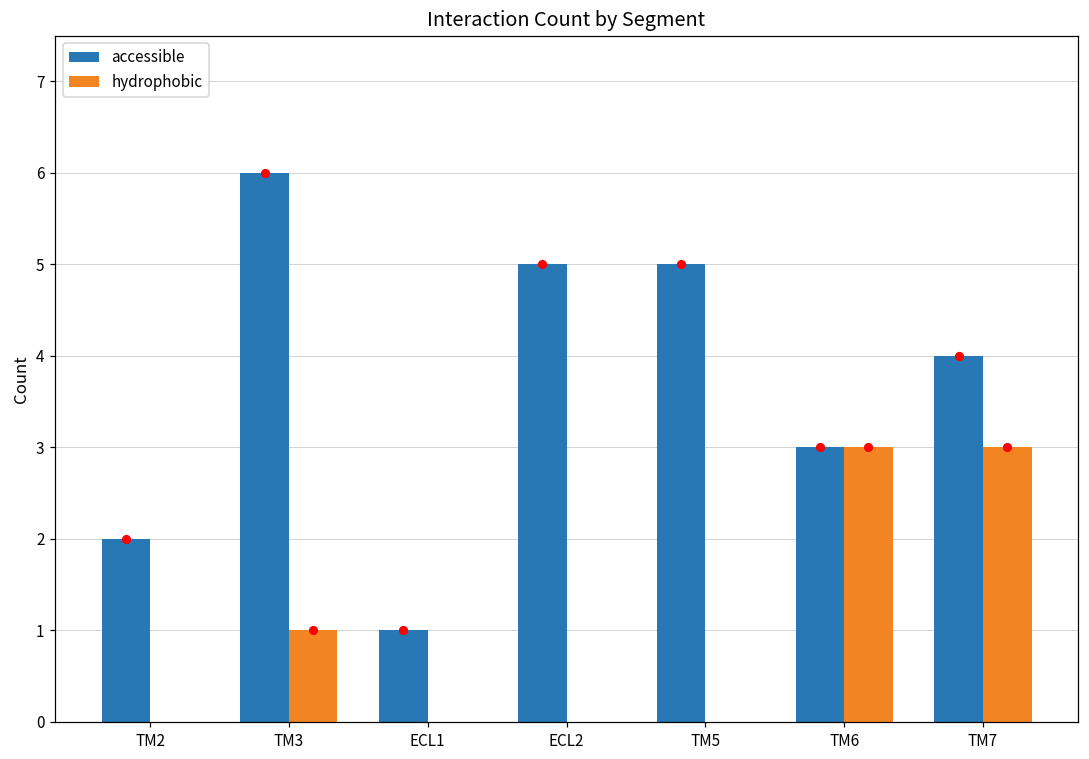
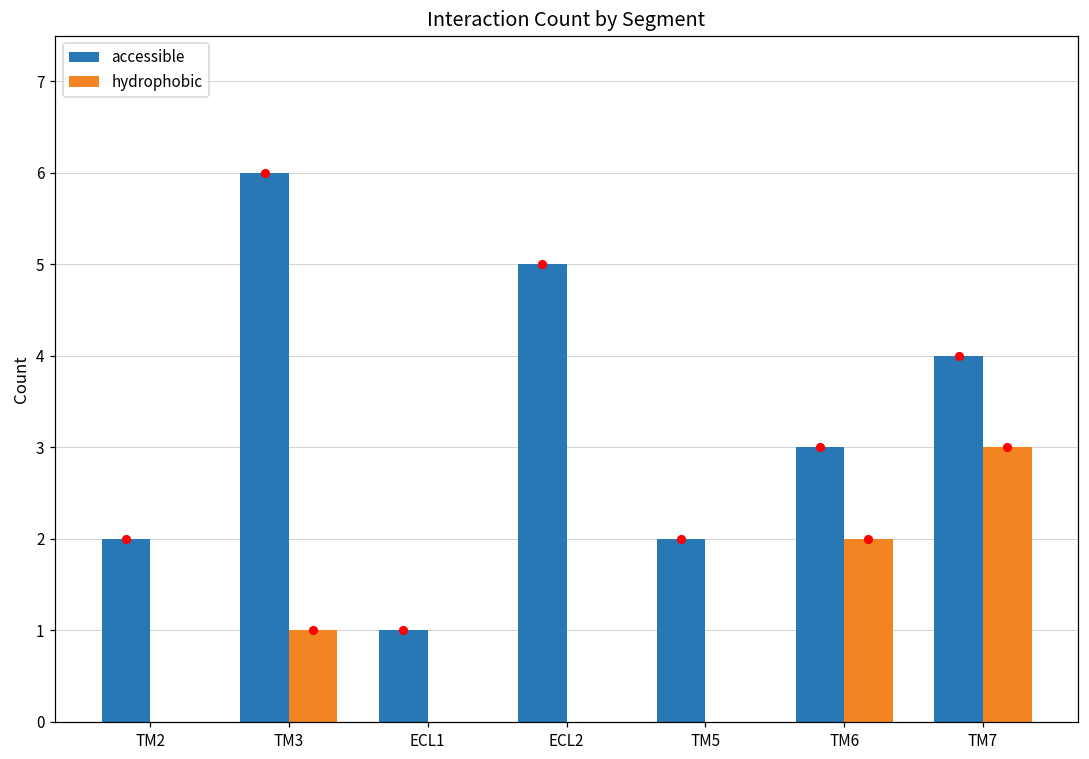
  {
    "accessible": {
      "TM2": 2,
      "TM3": 6,
      "ECL1": 1,
      "ECL2": 5,
-     "TM5": 5,
+     "TM5": 2,
      "TM6": 3,
      "TM7": 4
    },
    "hydrophobic": {
      "TM2": 0,
      "TM3": 1,
      "ECL1": 0,
      "ECL2": 0,
      "TM5": 0,
-     "TM6": 3,
+     "TM6": 2,
      "TM7": 3
    }
  }
